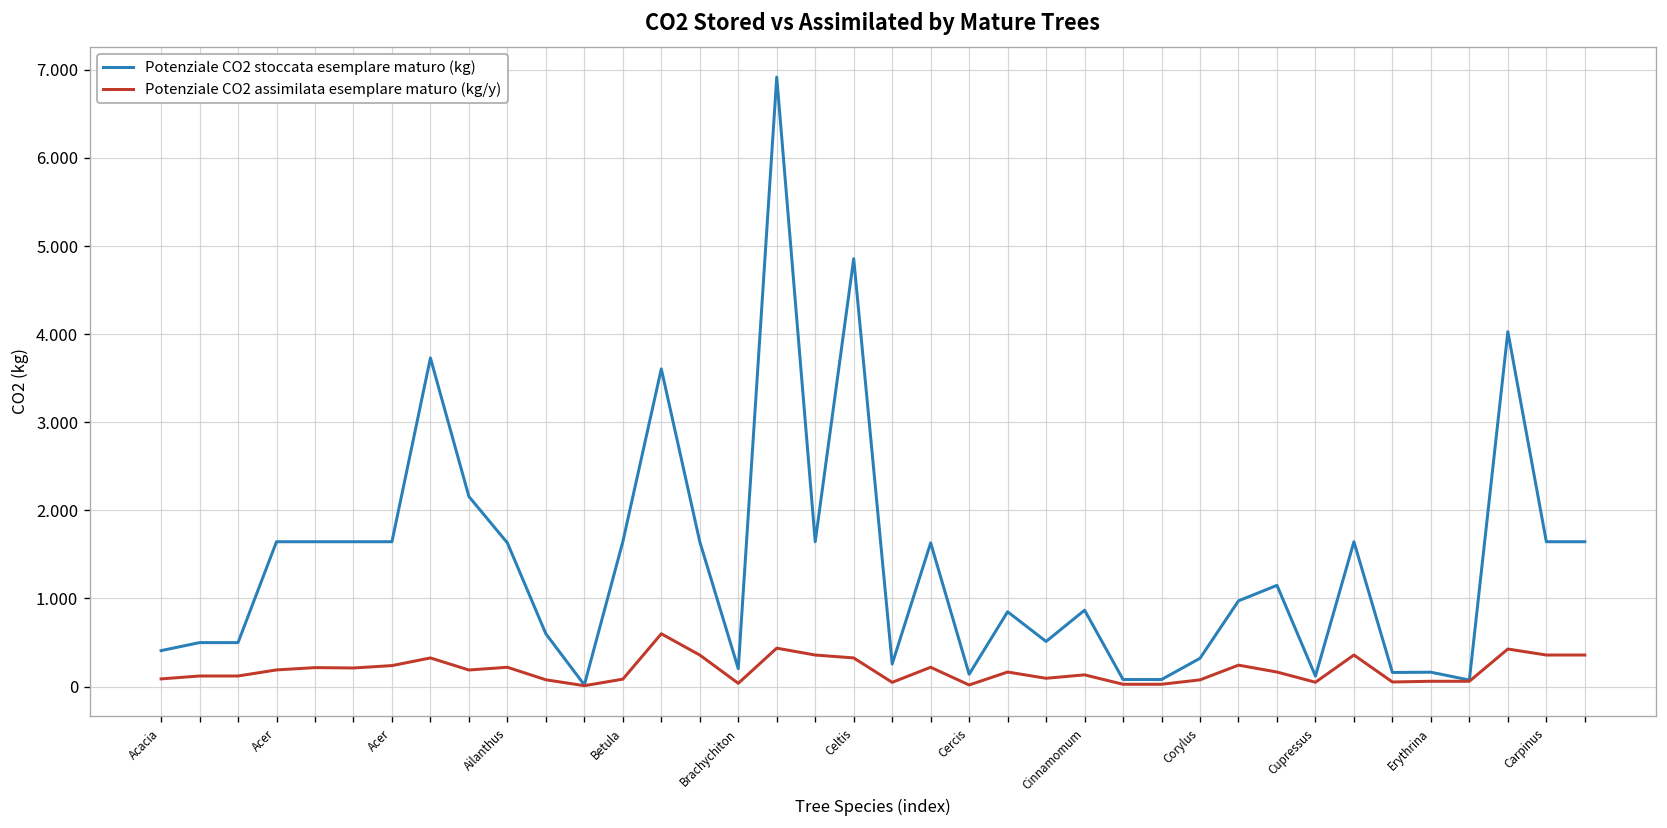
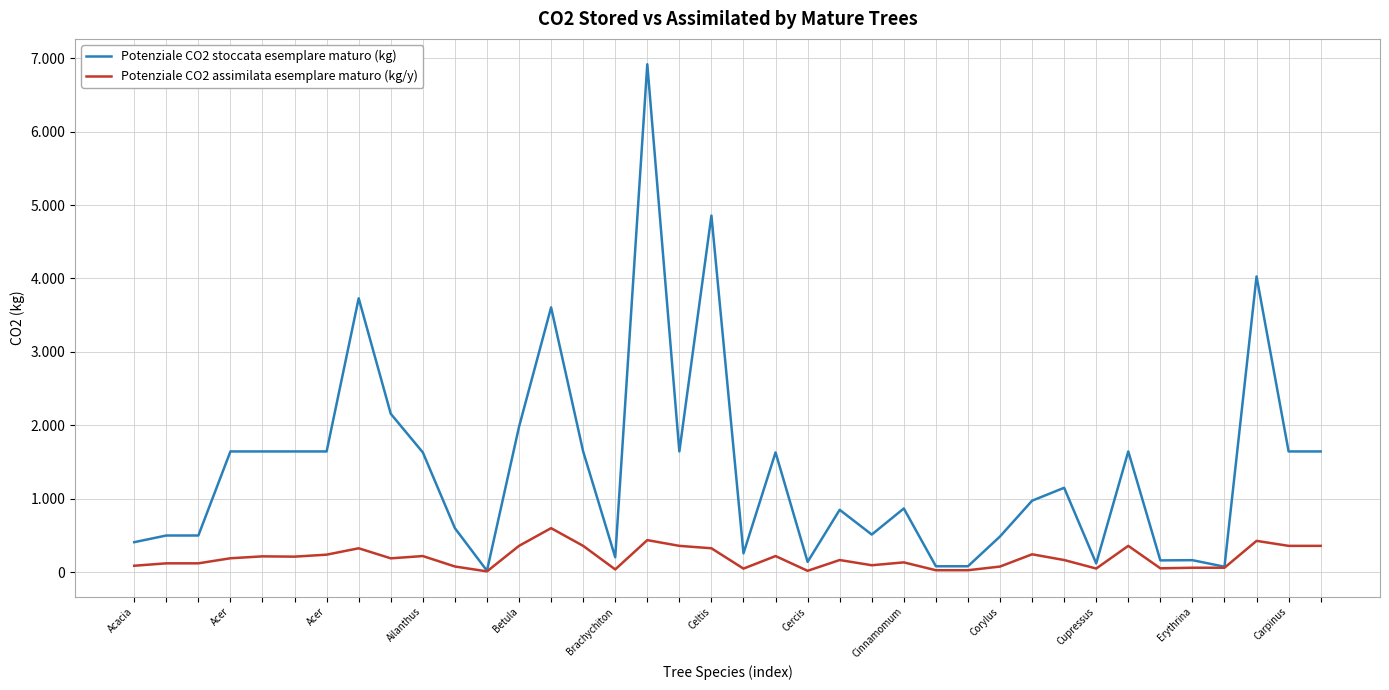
  {
    "Potenziale CO2 stoccata esemplare maturo (kg)": {
      "Acacia": 0.4,
      "Ailanthus": 1.6,
-     "Betula": 1.6,
+     "Betula": 2.0,
      "Brachychiton": 0.2,
      "Celtis": 4.9,
      "Cercis": 0.1,
      "Cinnamomum": 0.9,
-     "Corylus": 0.3,
+     "Corylus": 0.5,
      "Cupressus": 0.1,
      "Erythrina": 0.2,
      "Carpinus": 1.6
    },
    "Potenziale CO2 assimilata esemplare maturo (kg/y)": {
      "Acacia": 0.1,
      "Ailanthus": 0.2,
-     "Betula": 0.1,
+     "Betula": 0.4,
      "Brachychiton": 0.0,
      "Celtis": 0.3,
      "Cercis": 0.0,
      "Cinnamomum": 0.1,
      "Corylus": 0.1,
      "Cupressus": 0.0,
      "Erythrina": 0.1,
      "Carpinus": 0.4
    }
  }
